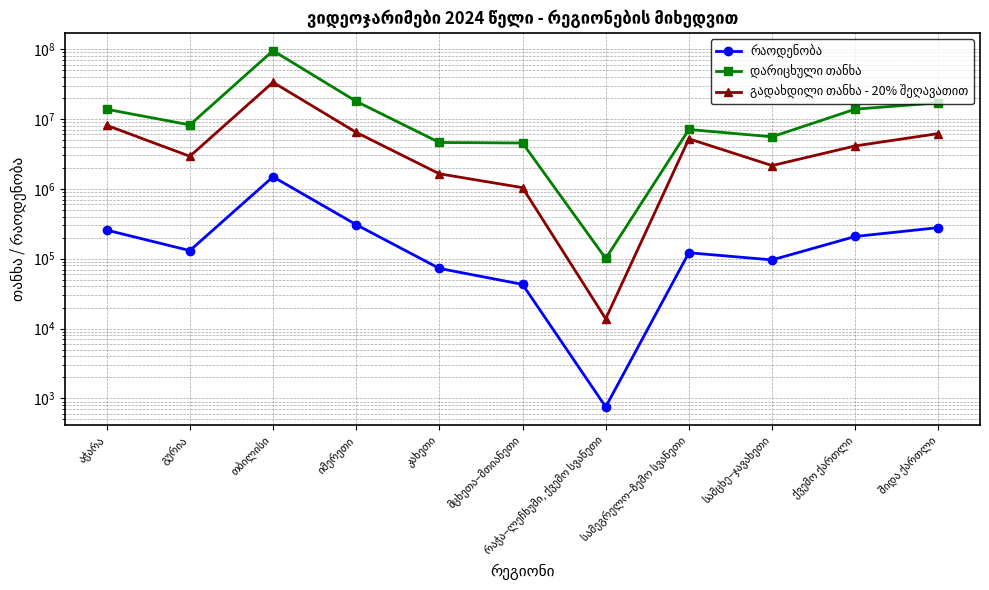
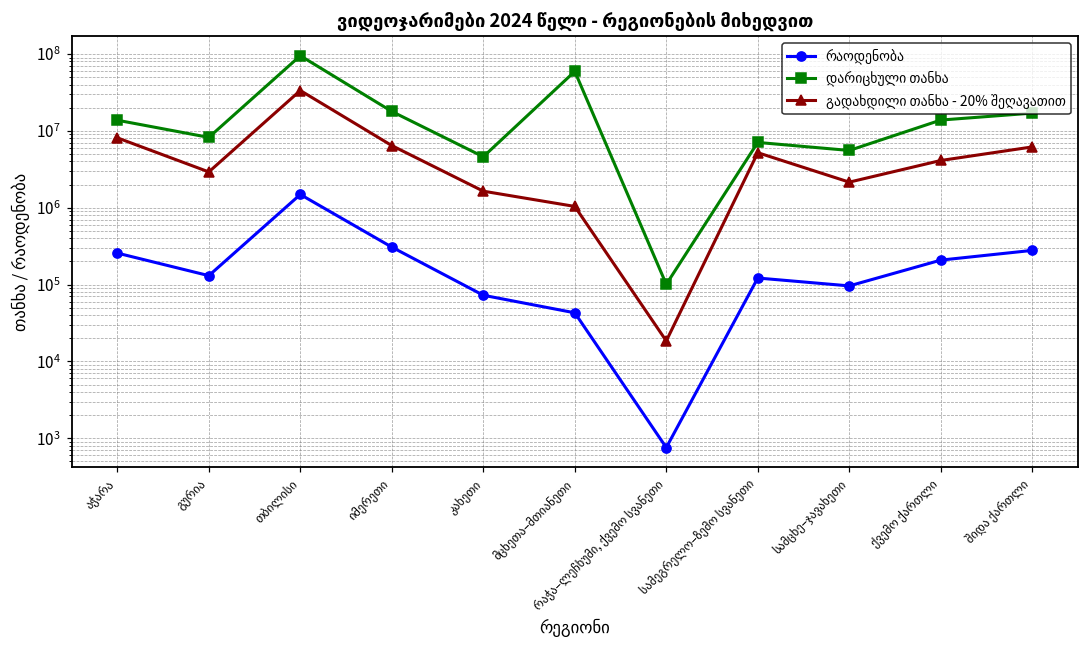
  {
    "რაოდენობა": {
      "აჭარა": 260000,
      "გურია": 130000,
      "თბილისი": 1500000,
      "იმერეთი": 300000,
      "კახეთი": 70000,
      "მცხეთა–მთიანეთი": 40000,
      "რაჭა–ლეჩხუმი, ქვემო სვანეთი": 800,
      "სამეგრელო–ზემო სვანეთი": 120000,
      "სამცხე–ჯავახეთი": 100000,
      "ქვემო ქართლი": 210000,
      "შიდა ქართლი": 280000
    },
    "დარიცხული თანხა": {
      "აჭარა": 14000000,
      "გურია": 8000000,
      "თბილისი": 100000000,
      "იმერეთი": 18000000,
      "კახეთი": 5000000,
-     "მცხეთა–მთიანეთი": 5000000,
+     "მცხეთა–მთიანეთი": 60000000,
      "რაჭა–ლეჩხუმი, ქვემო სვანეთი": 100000,
      "სამეგრელო–ზემო სვანეთი": 7000000,
      "სამცხე–ჯავახეთი": 6000000,
      "ქვემო ქართლი": 14000000
    },
    "გადახდილი თანხა - 20% შეღავათით": {
      "აჭარა": 8000000,
      "გურია": 2900000,
      "თბილისი": 30000000,
      "იმერეთი": 6000000,
      "კახეთი": 1600000,
      "მცხეთა–მთიანეთი": 1000000,
-     "რაჭა–ლეჩხუმი, ქვემო სვანეთი": 14000,
+     "რაჭა–ლეჩხუმი, ქვემო სვანეთი": 18000,
      "სამეგრელო–ზემო სვანეთი": 5000000,
      "სამცხე–ჯავახეთი": 2200000,
      "ქვემო ქართლი": 4000000,
      "შიდა ქართლი": 6000000
    }
  }
